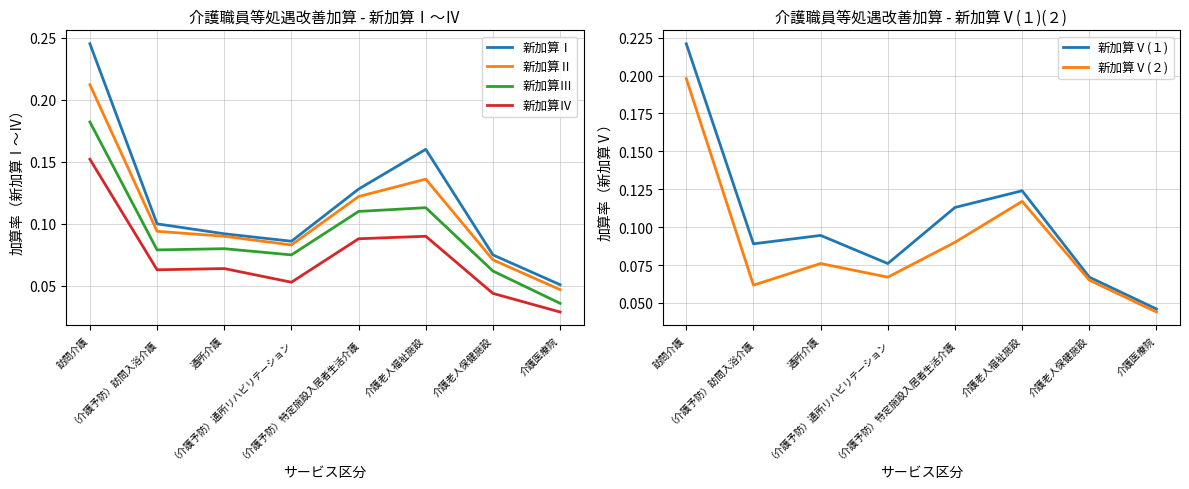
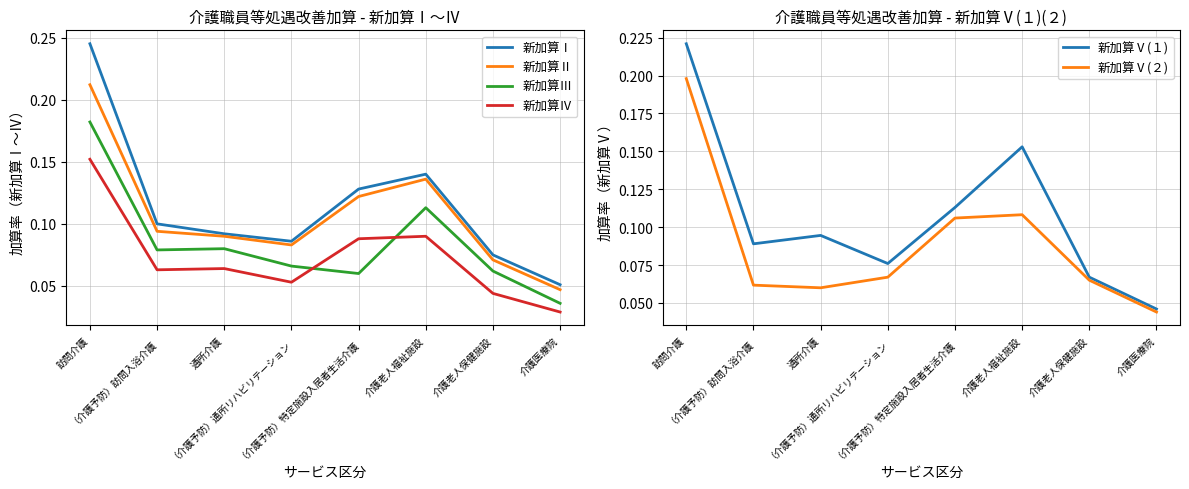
  {
    "介護職員等処遇改善加算 - 新加算Ⅰ〜Ⅳ": {
      "新加算Ⅰ": {
        "訪問介護": 0.245,
        "（介護予防）訪問入浴介護": 0.10,
        "（介護予防）通所リハビリテーション": 0.086,
        "（介護予防）特定施設入居者生活介護": 0.13,
-       "介護老人福祉施設": 0.16,
+       "介護老人福祉施設": 0.14,
        "介護老人保健施設": 0.075,
        "介護医療院": 0.05
      },
      "新加算Ⅱ": {
        "訪問介護": 0.212,
        "（介護予防）訪問入浴介護": 0.094,
        "（介護予防）通所リハビリテーション": 0.083,
        "（介護予防）特定施設入居者生活介護": 0.122,
        "介護老人福祉施設": 0.136,
        "介護老人保健施設": 0.071,
        "介護医療院": 0.047
      },
      "新加算Ⅲ": {
        "訪問介護": 0.182,
        "（介護予防）訪問入浴介護": 0.079,
        "通所介護": 0.080,
-       "（介護予防）通所リハビリテーション": 0.075,
-       "（介護予防）特定施設入居者生活介護": 0.11,
+       "（介護予防）通所リハビリテーション": 0.066,
+       "（介護予防）特定施設入居者生活介護": 0.06,
        "介護老人福祉施設": 0.113,
        "介護老人保健施設": 0.062,
        "介護医療院": 0.036
      },
      "新加算Ⅳ": {
        "訪問介護": 0.152,
        "（介護予防）訪問入浴介護": 0.063,
        "通所介護": 0.064,
        "（介護予防）通所リハビリテーション": 0.053,
        "（介護予防）特定施設入居者生活介護": 0.088,
        "介護老人福祉施設": 0.090,
        "介護老人保健施設": 0.044,
        "介護医療院": 0.029
      }
    },
    "介護職員等処遇改善加算 - 新加算Ⅴ(１)(２)": {
      "新加算Ⅴ(１)": {
        "訪問介護": 0.221,
        "（介護予防）訪問入浴介護": 0.089,
        "通所介護": 0.095,
        "（介護予防）通所リハビリテーション": 0.076,
        "（介護予防）特定施設入居者生活介護": 0.113,
-       "介護老人福祉施設": 0.124,
+       "介護老人福祉施設": 0.153,
        "介護老人保健施設": 0.067,
        "介護医療院": 0.046
      },
      "新加算Ⅴ(２)": {
        "訪問介護": 0.198,
        "（介護予防）訪問入浴介護": 0.062,
-       "通所介護": 0.076,
+       "通所介護": 0.060,
        "（介護予防）通所リハビリテーション": 0.067,
-       "（介護予防）特定施設入居者生活介護": 0.090,
-       "介護老人福祉施設": 0.117,
+       "（介護予防）特定施設入居者生活介護": 0.106,
+       "介護老人福祉施設": 0.108,
        "介護老人保健施設": 0.065,
        "介護医療院": 0.044
      }
    }
  }
